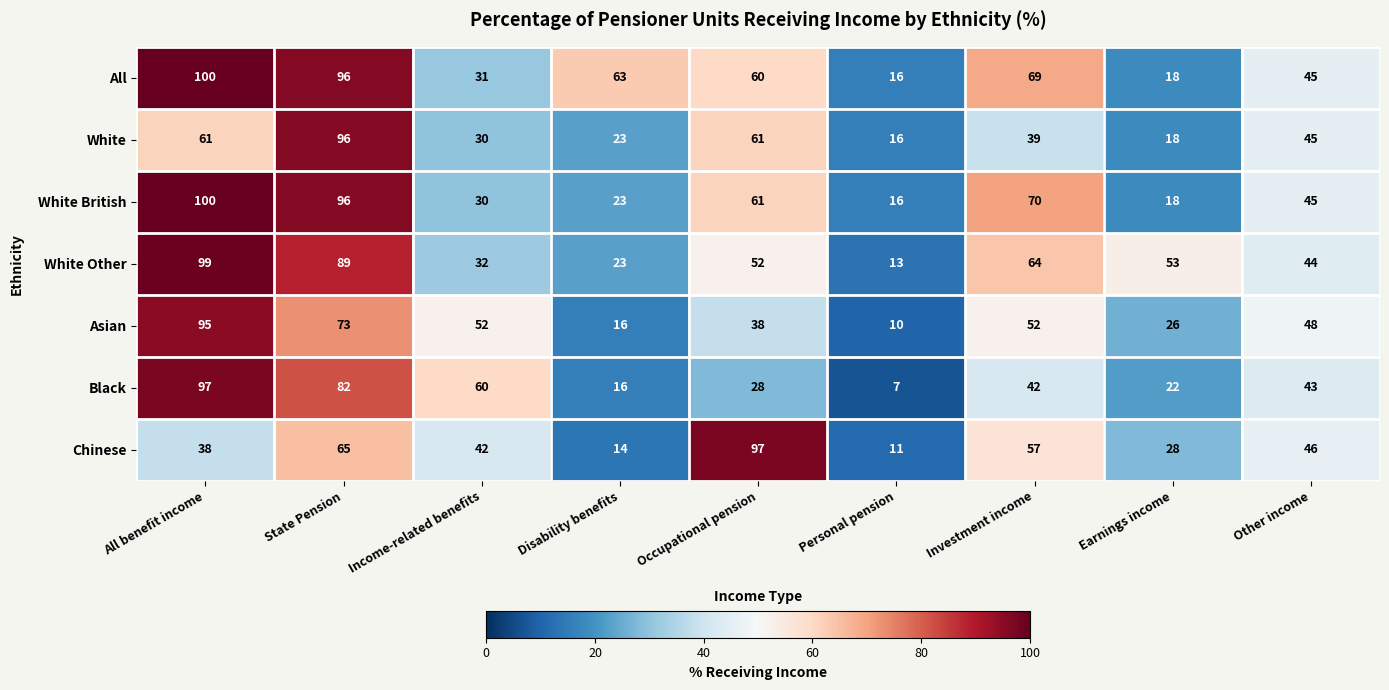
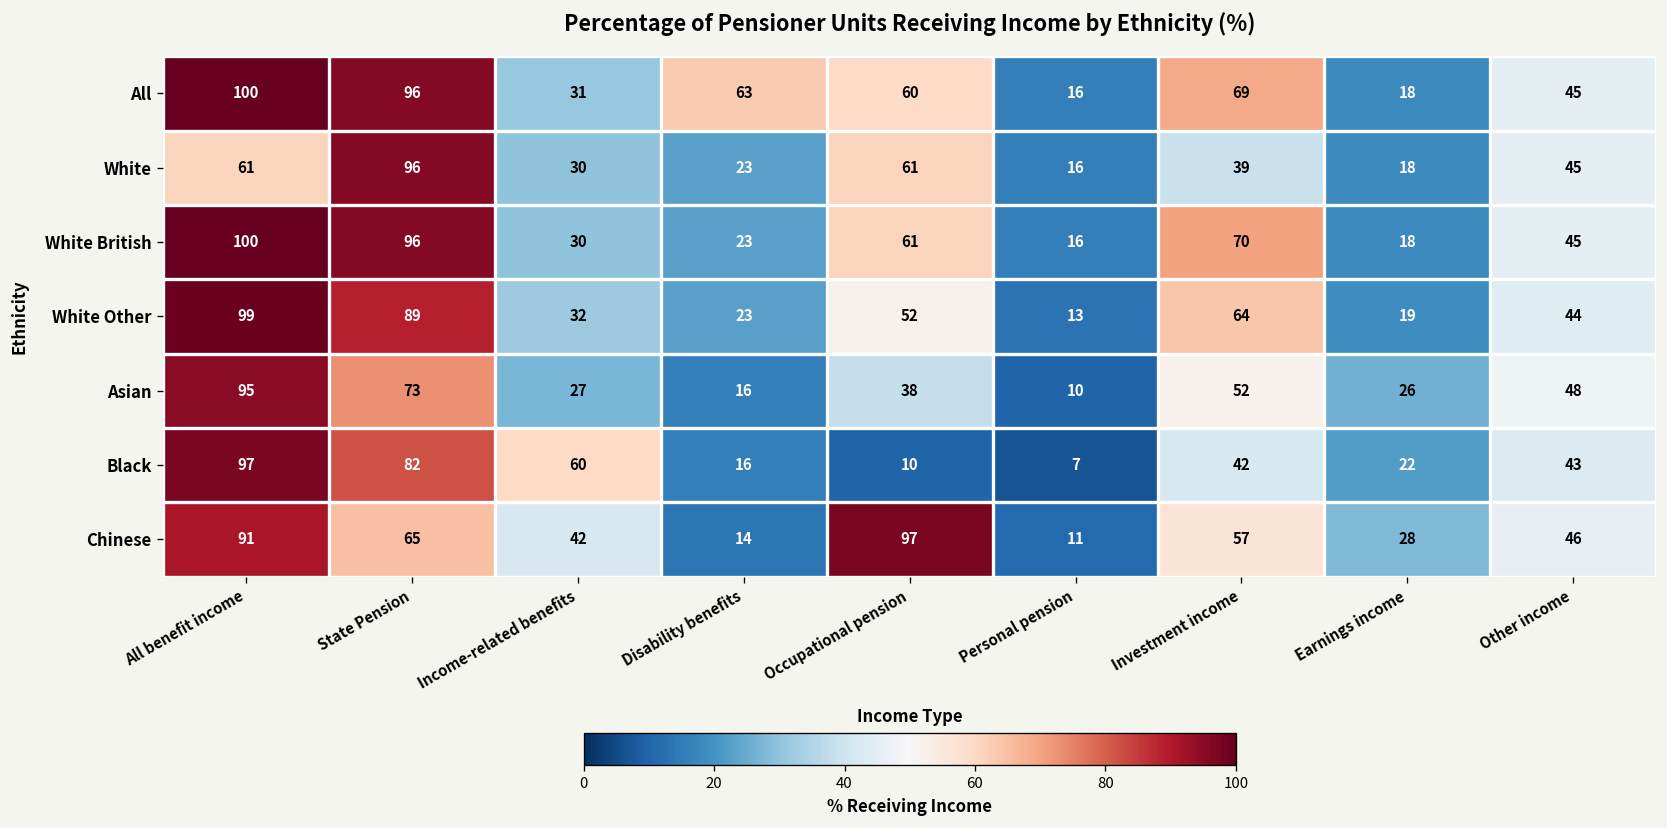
  {
    "All": {
      "All benefit income": 100,
      "State Pension": 96,
      "Income-related benefits": 31,
      "Disability benefits": 63,
      "Occupational pension": 60,
      "Personal pension": 16,
      "Investment income": 69,
      "Earnings income": 18,
      "Other income": 45
    },
    "White": {
      "All benefit income": 61,
      "State Pension": 96,
      "Income-related benefits": 30,
      "Disability benefits": 23,
      "Occupational pension": 61,
      "Personal pension": 16,
      "Investment income": 39,
      "Earnings income": 18,
      "Other income": 45
    },
    "White British": {
      "All benefit income": 100,
      "State Pension": 96,
      "Income-related benefits": 30,
      "Disability benefits": 23,
      "Occupational pension": 61,
      "Personal pension": 16,
      "Investment income": 70,
      "Earnings income": 18,
      "Other income": 45
    },
    "White Other": {
      "All benefit income": 99,
      "State Pension": 89,
      "Income-related benefits": 32,
      "Disability benefits": 23,
      "Occupational pension": 52,
      "Personal pension": 13,
      "Investment income": 64,
-     "Earnings income": 53,
+     "Earnings income": 19,
      "Other income": 44
    },
    "Asian": {
      "All benefit income": 95,
      "State Pension": 73,
-     "Income-related benefits": 52,
+     "Income-related benefits": 27,
      "Disability benefits": 16,
      "Occupational pension": 38,
      "Personal pension": 10,
      "Investment income": 52,
      "Earnings income": 26,
      "Other income": 48
    },
    "Black": {
      "All benefit income": 97,
      "State Pension": 82,
      "Income-related benefits": 60,
      "Disability benefits": 16,
-     "Occupational pension": 28,
+     "Occupational pension": 10,
      "Personal pension": 7,
      "Investment income": 42,
      "Earnings income": 22,
      "Other income": 43
    },
    "Chinese": {
-     "All benefit income": 38,
+     "All benefit income": 91,
      "State Pension": 65,
      "Income-related benefits": 42,
      "Disability benefits": 14,
      "Occupational pension": 97,
      "Personal pension": 11,
      "Investment income": 57,
      "Earnings income": 28,
      "Other income": 46
    }
  }
